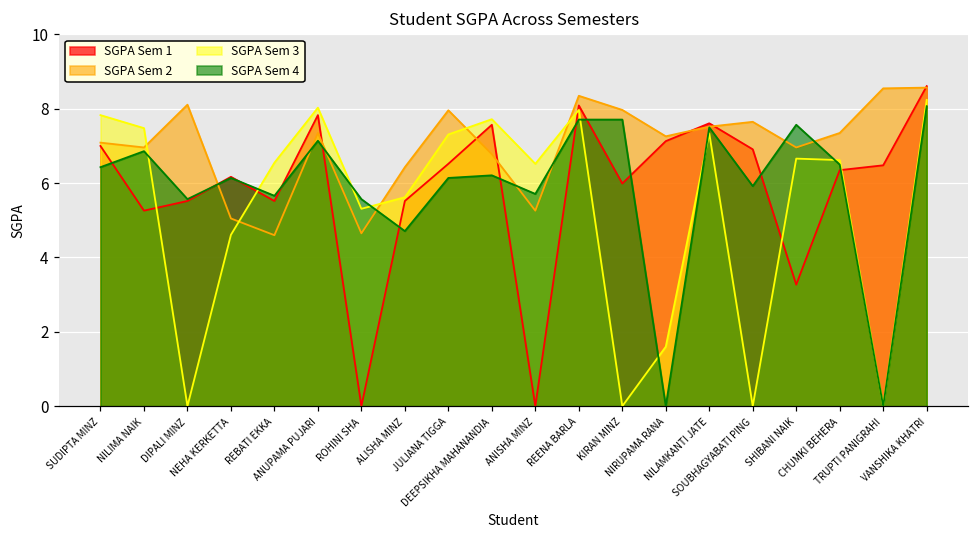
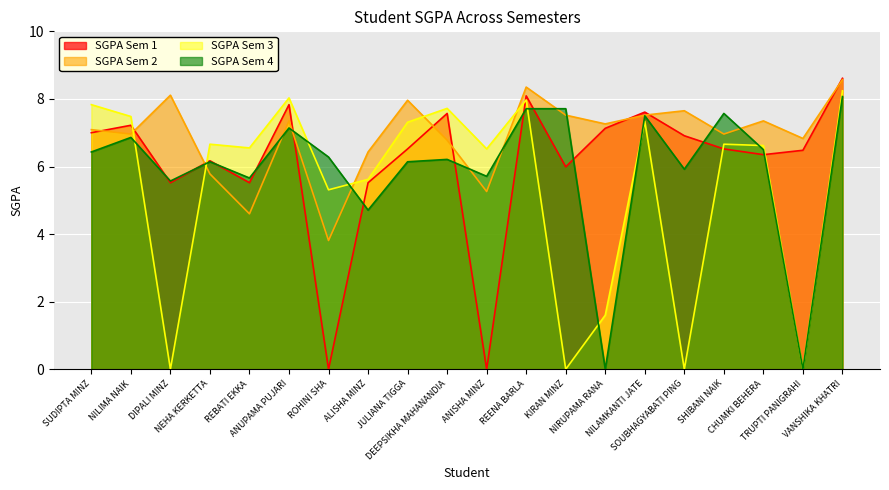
  {
    "SGPA Sem 1": {
      "SUDIPTA MINZ": 7.0,
-     "NILIMA NAIK": 5.3,
+     "NILIMA NAIK": 7.2,
      "REBATI EKKA": 5.5,
      "ANUPAMA PUJARI": 7.8,
      "ROHINI SHA": 0.0,
      "ALISHA MINZ": 5.5,
      "JULIANA TIGGA": 6.5,
      "DEEPSIKHA MAHANANDIA": 7.6,
      "ANISHA MINZ": 0.0,
      "REENA BARLA": 8.1,
      "KIRAN MINZ": 6.0,
      "NIRUPAMA RANA": 7.1,
      "NILAMKANTI JATE": 7.6,
      "SOUBHAGYABATI PING": 6.9,
-     "SHIBANI NAIK": 3.3,
+     "SHIBANI NAIK": 6.5,
      "CHUMKI BEHERA": 6.4,
      "TRUPTI PANIGRAHI": 6.5
    },
    "SGPA Sem 2": {
      "SUDIPTA MINZ": 7.1,
      "NILIMA NAIK": 7.0,
      "DIPALI MINZ": 8.1,
-     "NEHA KERKETTA": 5.1,
+     "NEHA KERKETTA": 5.8,
      "REBATI EKKA": 4.6,
      "ANUPAMA PUJARI": 7.4,
-     "ROHINI SHA": 4.7,
+     "ROHINI SHA": 3.8,
      "ALISHA MINZ": 6.4,
      "JULIANA TIGGA": 8.0,
      "DEEPSIKHA MAHANANDIA": 6.8,
      "ANISHA MINZ": 5.3,
      "REENA BARLA": 8.4,
-     "KIRAN MINZ": 8.0,
+     "KIRAN MINZ": 7.5,
      "NIRUPAMA RANA": 7.3,
      "SOUBHAGYABATI PING": 7.7,
      "SHIBANI NAIK": 7.0,
      "CHUMKI BEHERA": 7.4,
-     "TRUPTI PANIGRAHI": 8.6
+     "TRUPTI PANIGRAHI": 6.8
    },
    "SGPA Sem 3": {
      "SUDIPTA MINZ": 7.8,
      "NILIMA NAIK": 7.5,
      "DIPALI MINZ": 0.0,
-     "NEHA KERKETTA": 4.6,
+     "NEHA KERKETTA": 6.7,
      "REBATI EKKA": 6.6,
      "ANUPAMA PUJARI": 8.0,
      "ROHINI SHA": 5.3,
      "ALISHA MINZ": 5.6,
      "JULIANA TIGGA": 7.3,
      "DEEPSIKHA MAHANANDIA": 7.7,
      "ANISHA MINZ": 6.5,
      "REENA BARLA": 8.0,
      "KIRAN MINZ": 0.0,
      "NIRUPAMA RANA": 1.6,
      "NILAMKANTI JATE": 7.3,
      "SOUBHAGYABATI PING": 0.0,
      "SHIBANI NAIK": 6.7,
      "CHUMKI BEHERA": 6.6,
      "VANSHIKA KHATRI": 8.2
    },
    "SGPA Sem 4": {
      "SUDIPTA MINZ": 6.4,
      "NILIMA NAIK": 6.9,
      "REBATI EKKA": 5.7,
      "ANUPAMA PUJARI": 7.1,
-     "ROHINI SHA": 5.6,
+     "ROHINI SHA": 6.3,
      "ALISHA MINZ": 4.7,
      "JULIANA TIGGA": 6.1,
      "DEEPSIKHA MAHANANDIA": 6.2,
      "ANISHA MINZ": 5.7,
      "REENA BARLA": 7.7,
      "KIRAN MINZ": 7.7,
      "NIRUPAMA RANA": 0.0,
      "SOUBHAGYABATI PING": 5.9,
      "SHIBANI NAIK": 7.6,
      "CHUMKI BEHERA": 6.5,
      "VANSHIKA KHATRI": 8.1
    }
  }
